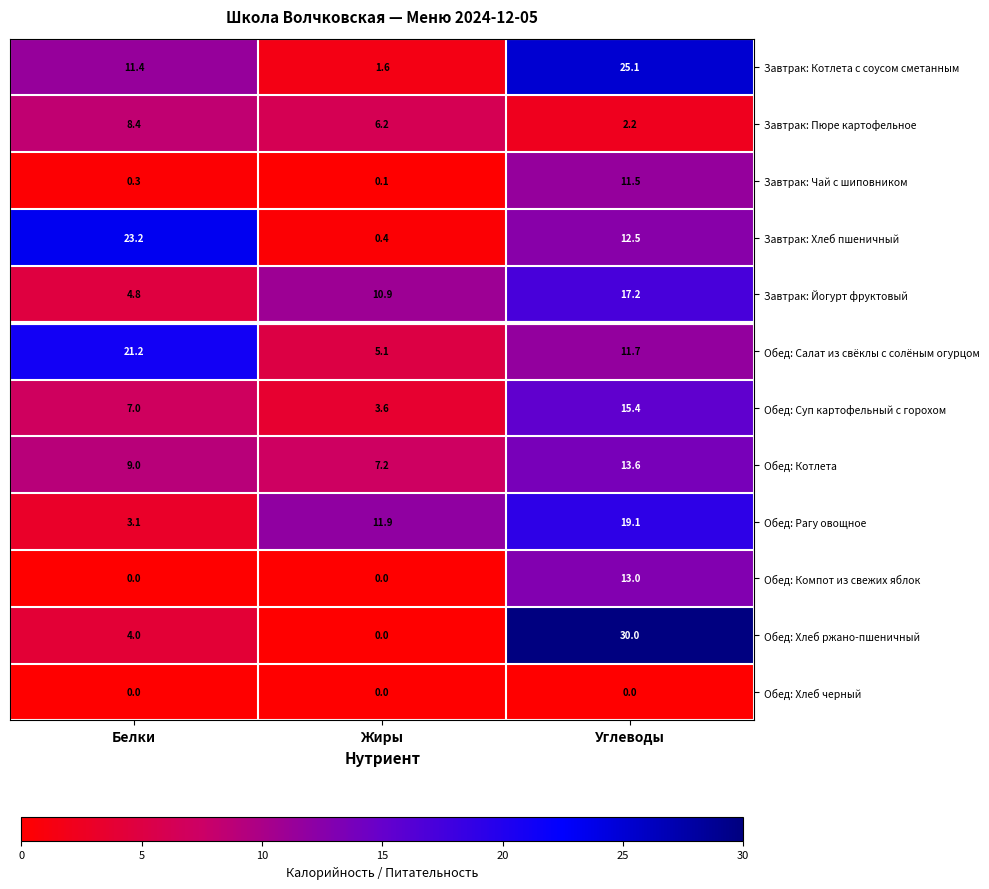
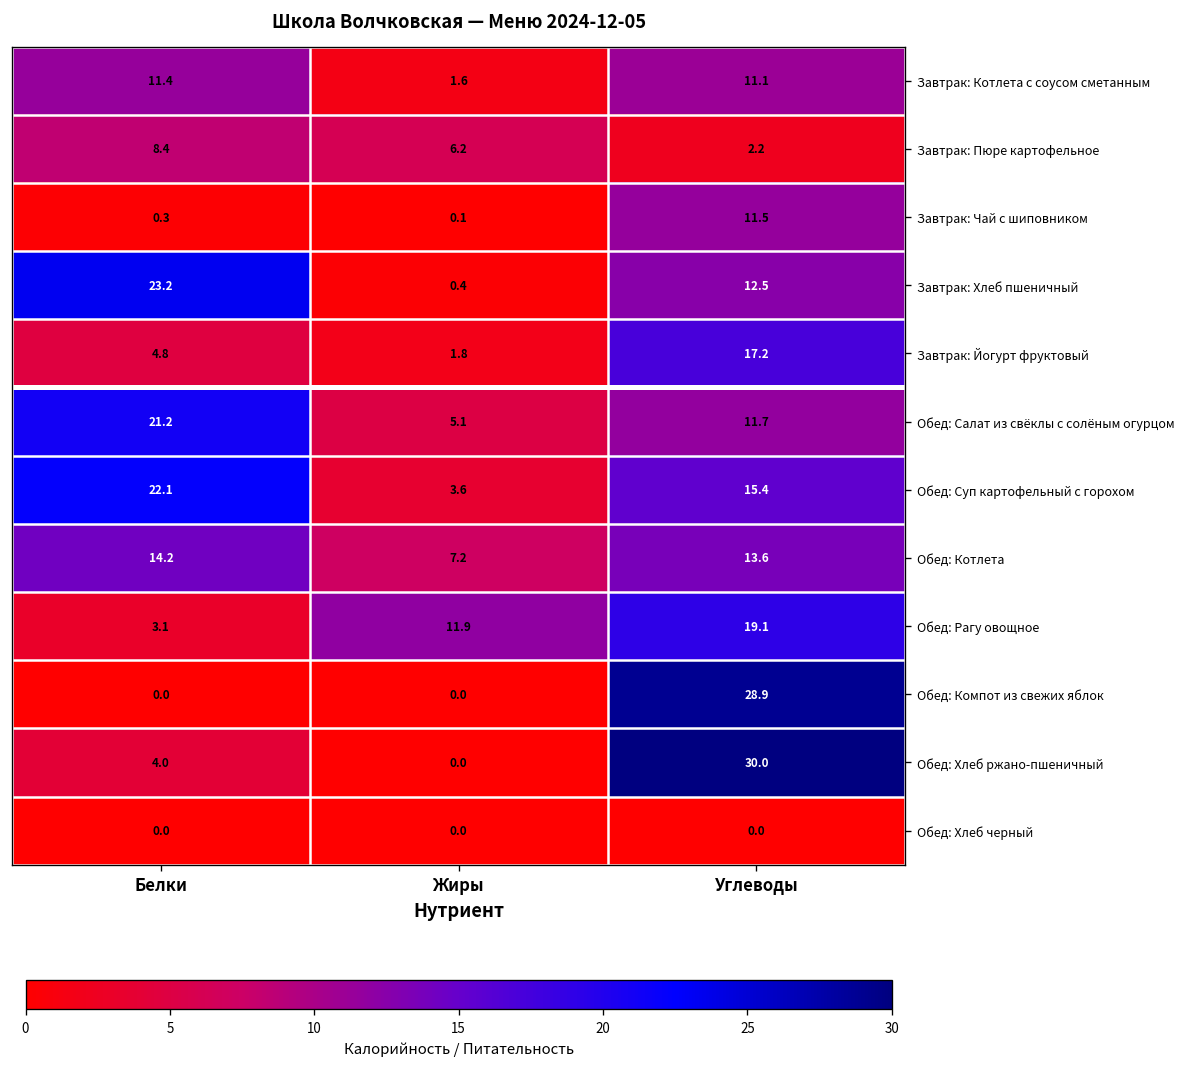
  {
    "Завтрак: Котлета с соусом сметанным": {
      "Белки": 11.4,
      "Жиры": 1.6,
-     "Углеводы": 25.1
+     "Углеводы": 11.1
    },
    "Завтрак: Пюре картофельное": {
      "Белки": 8.4,
      "Жиры": 6.2,
      "Углеводы": 2.2
    },
    "Завтрак: Чай с шиповником": {
      "Белки": 0.3,
      "Жиры": 0.1,
      "Углеводы": 11.5
    },
    "Завтрак: Хлеб пшеничный": {
      "Белки": 23.2,
      "Жиры": 0.4,
      "Углеводы": 12.5
    },
    "Завтрак: Йогурт фруктовый": {
      "Белки": 4.8,
-     "Жиры": 10.9,
+     "Жиры": 1.8,
      "Углеводы": 17.2
    },
    "Обед: Салат из свёклы с солёным огурцом": {
      "Белки": 21.2,
      "Жиры": 5.1,
      "Углеводы": 11.7
    },
    "Обед: Суп картофельный с горохом": {
-     "Белки": 7.0,
+     "Белки": 22.1,
      "Жиры": 3.6,
      "Углеводы": 15.4
    },
    "Обед: Котлета": {
-     "Белки": 9.0,
+     "Белки": 14.2,
      "Жиры": 7.2,
      "Углеводы": 13.6
    },
    "Обед: Рагу овощное": {
      "Белки": 3.1,
      "Жиры": 11.9,
      "Углеводы": 19.1
    },
    "Обед: Компот из свежих яблок": {
      "Белки": 0.0,
      "Жиры": 0.0,
-     "Углеводы": 13.0
+     "Углеводы": 28.9
    },
    "Обед: Хлеб ржано-пшеничный": {
      "Белки": 4.0,
      "Жиры": 0.0,
      "Углеводы": 30.0
    },
    "Обед: Хлеб черный": {
      "Белки": 0.0,
      "Жиры": 0.0,
      "Углеводы": 0.0
    }
  }
